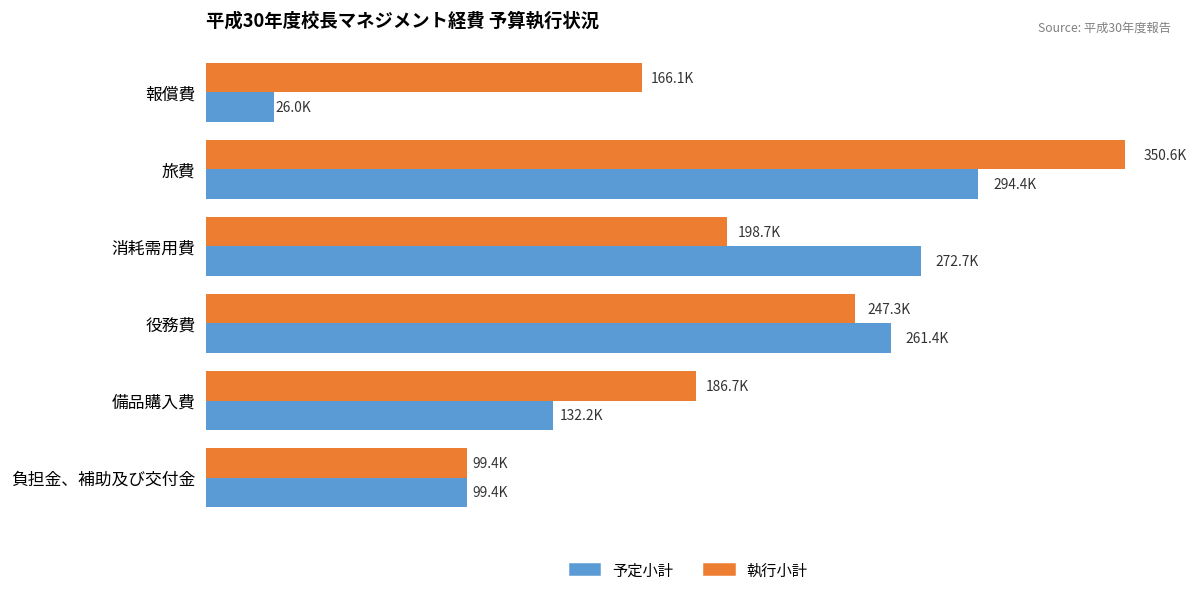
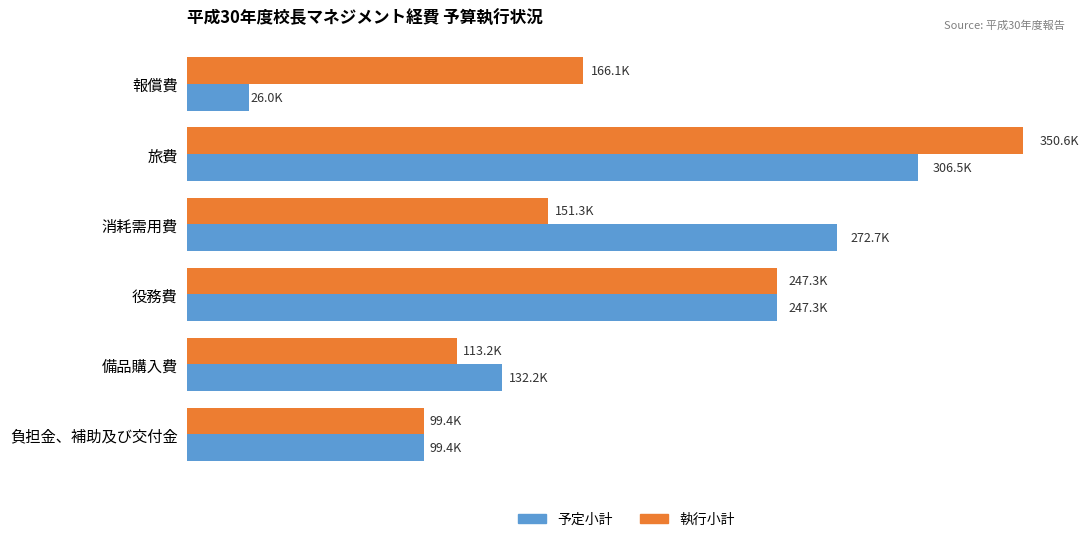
  {
    "予定小計": {
      "報償費": "26.0K",
-     "旅費": "294.4K",
+     "旅費": "306.5K",
      "消耗需用費": "272.7K",
-     "役務費": "261.4K",
+     "役務費": "247.3K",
      "備品購入費": "132.2K",
      "負担金、補助及び交付金": "99.4K"
    },
    "執行小計": {
      "報償費": "166.1K",
      "旅費": "350.6K",
-     "消耗需用費": "198.7K",
+     "消耗需用費": "151.3K",
      "役務費": "247.3K",
-     "備品購入費": "186.7K",
+     "備品購入費": "113.2K",
      "負担金、補助及び交付金": "99.4K"
    }
  }
